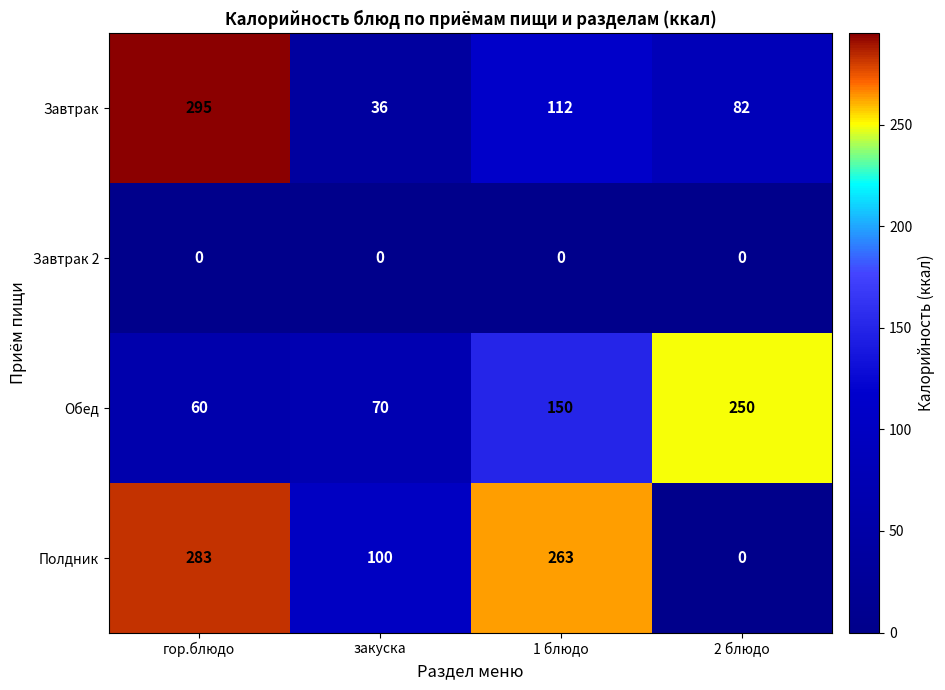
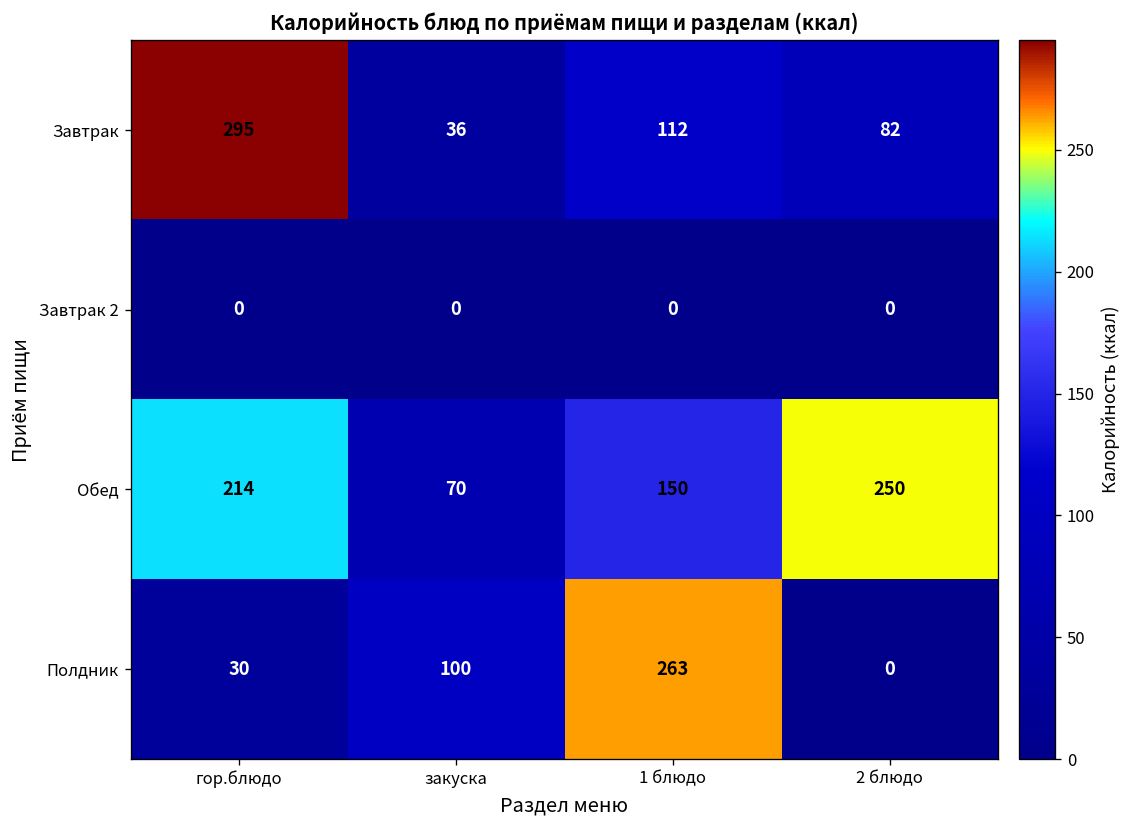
  {
    "Завтрак": {
      "гор.блюдо": 295,
      "закуска": 36,
      "1 блюдо": 112,
      "2 блюдо": 82
    },
    "Завтрак 2": {
      "гор.блюдо": 0,
      "закуска": 0,
      "1 блюдо": 0,
      "2 блюдо": 0
    },
    "Обед": {
-     "гор.блюдо": 60,
+     "гор.блюдо": 214,
      "закуска": 70,
      "1 блюдо": 150,
      "2 блюдо": 250
    },
    "Полдник": {
-     "гор.блюдо": 283,
+     "гор.блюдо": 30,
      "закуска": 100,
      "1 блюдо": 263,
      "2 блюдо": 0
    }
  }
